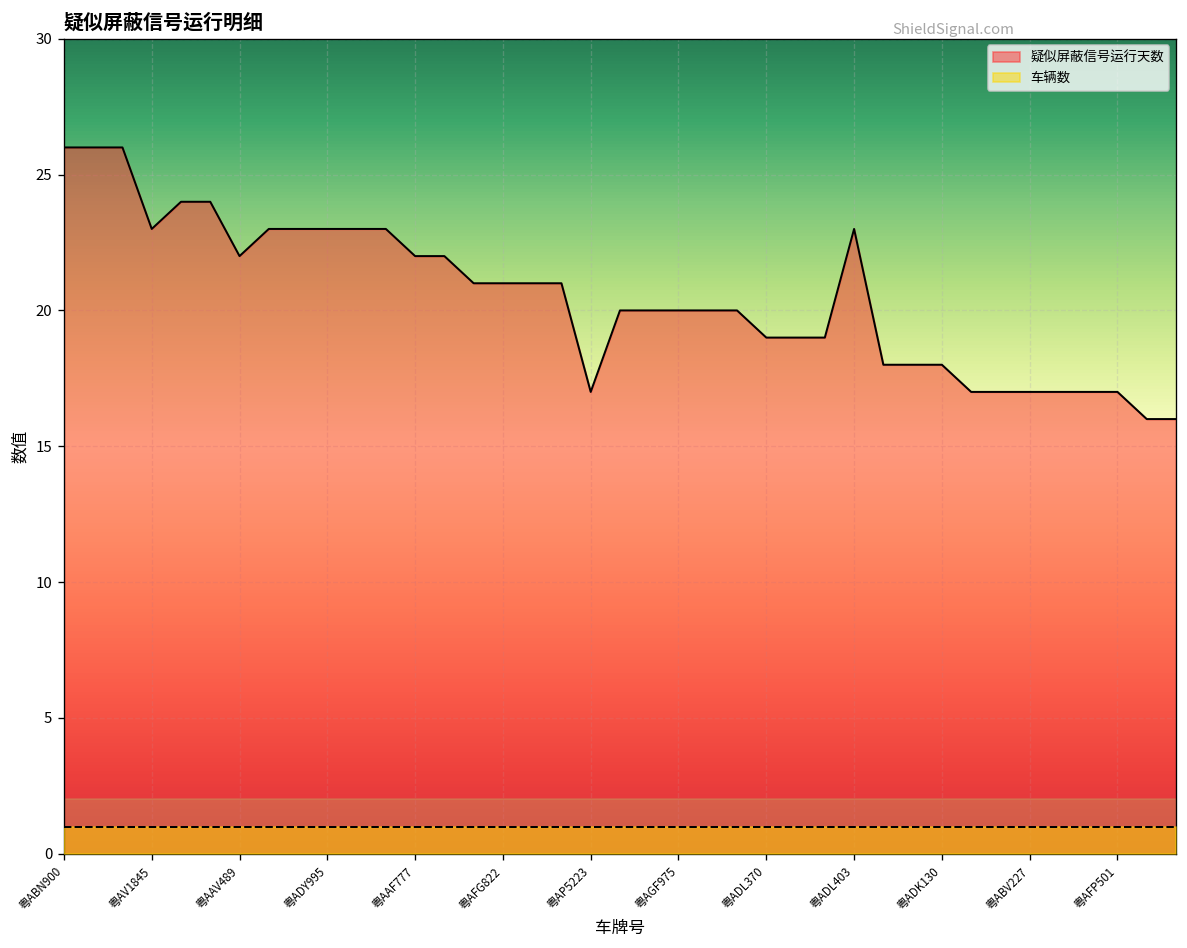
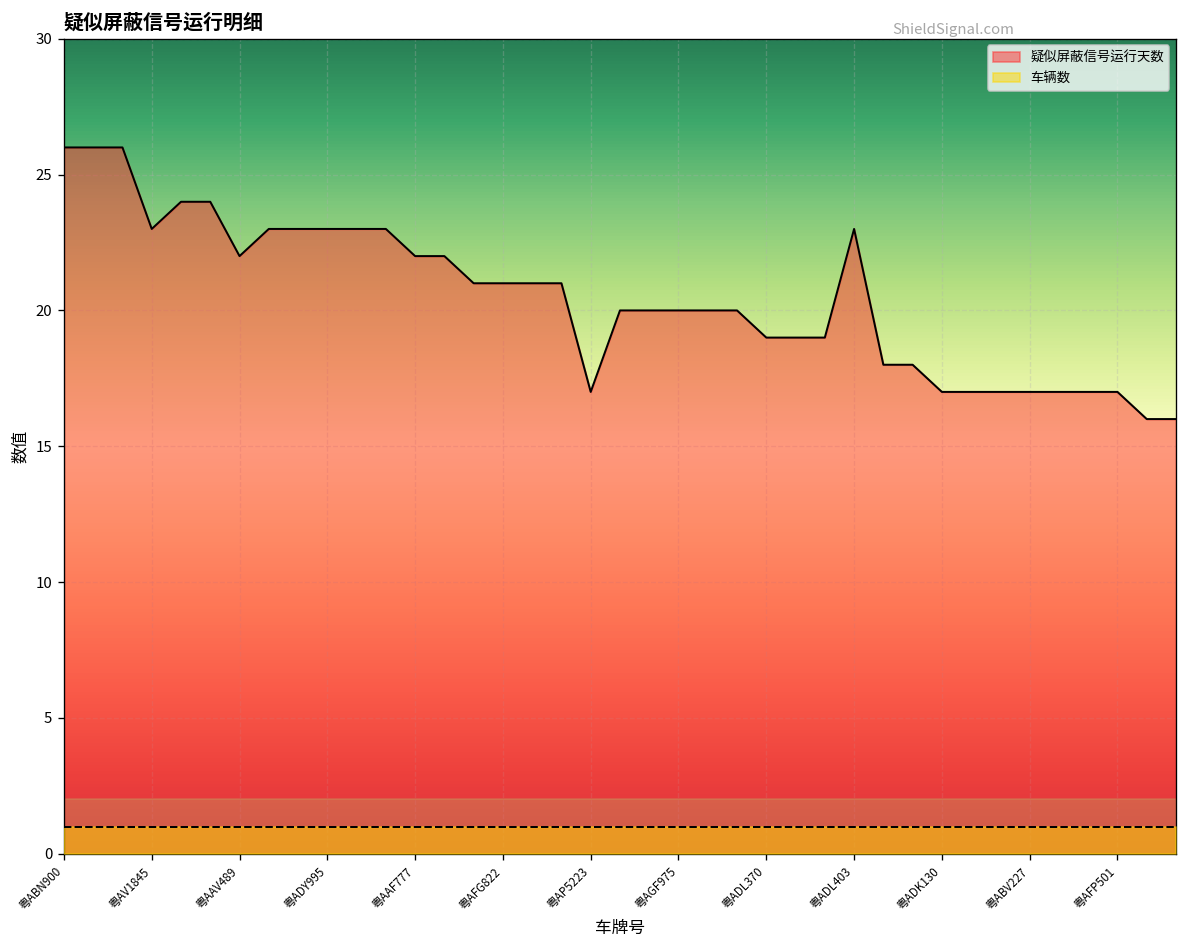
  {
    "疑似屏蔽信号运行天数": {
      "粤ABN900": 26,
      "粤AV1845": 23,
      "粤AAV489": 22,
      "粤ADY995": 23,
      "粤AAF777": 22,
      "粤AFG822": 21,
      "粤AP5223": 17,
      "粤AGF975": 20,
      "粤ADL370": 19,
      "粤ADL403": 23,
-     "粤ADK130": 18,
+     "粤ADK130": 17,
      "粤ABV227": 17,
      "粤AFP501": 17
    },
    "车辆数": {
      "粤ABN900": 1,
      "粤AV1845": 1,
      "粤AAV489": 1,
      "粤ADY995": 1,
      "粤AAF777": 1,
      "粤AFG822": 1,
      "粤AP5223": 1,
      "粤AGF975": 1,
      "粤ADL370": 1,
      "粤ADL403": 1,
      "粤ADK130": 1,
      "粤ABV227": 1,
      "粤AFP501": 1
    }
  }
